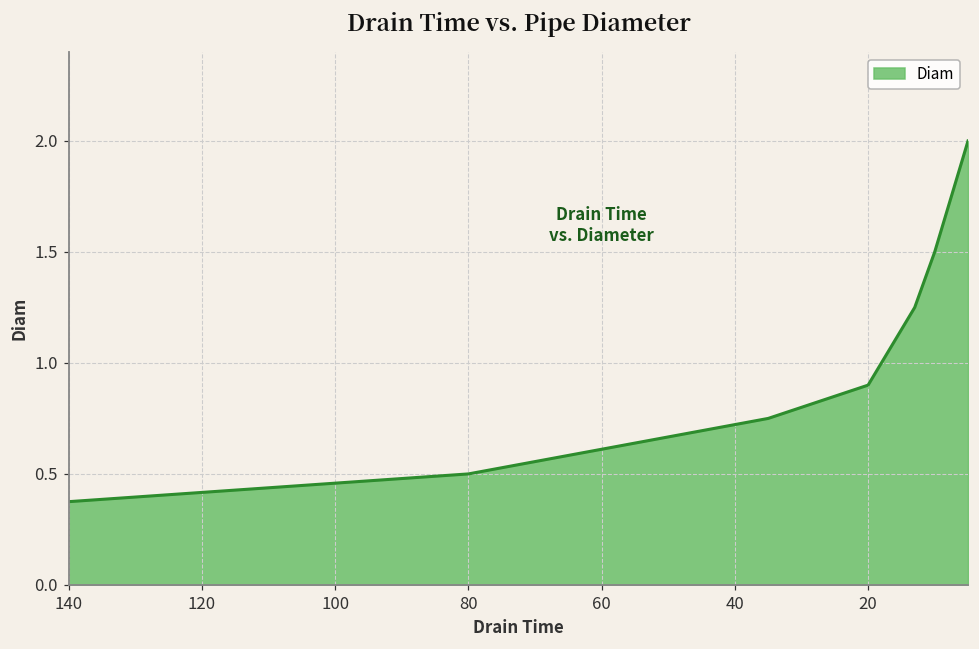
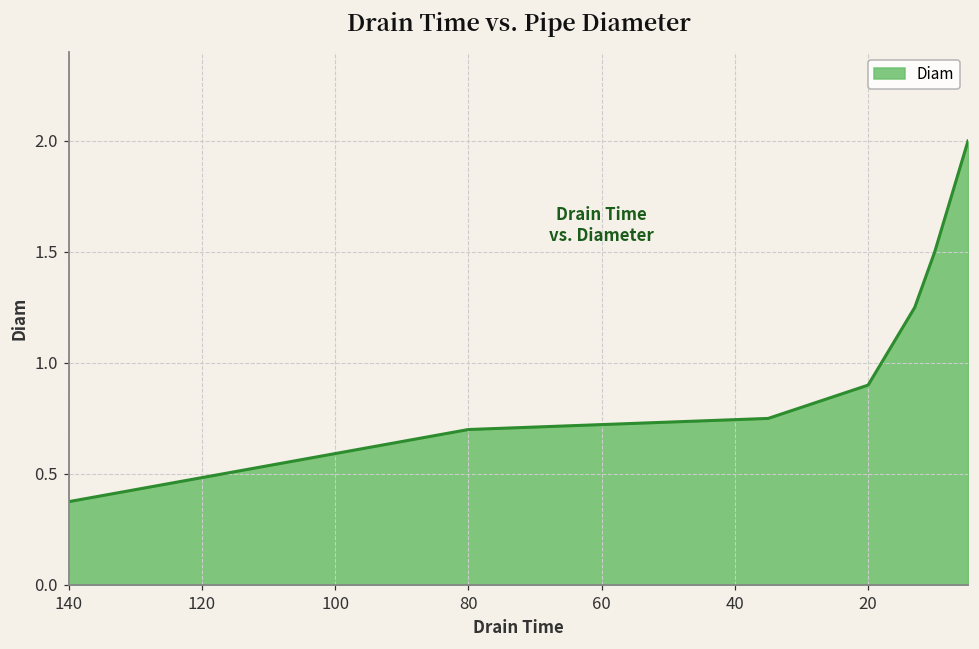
  {
    "140": 0.38,
-   "80": 0.5,
+   "80": 0.7,
    "20": 0.9
  }
